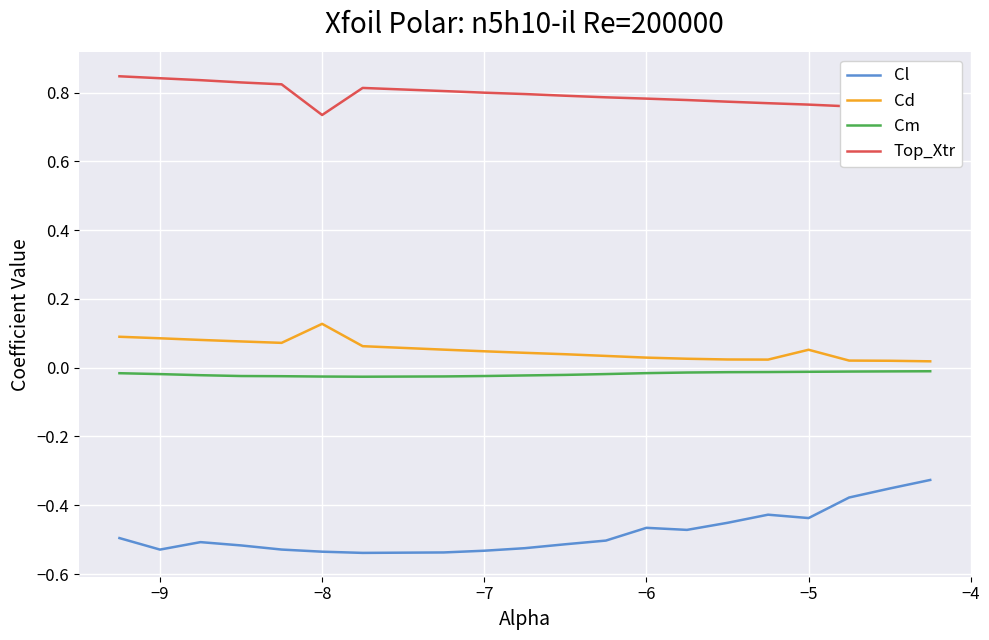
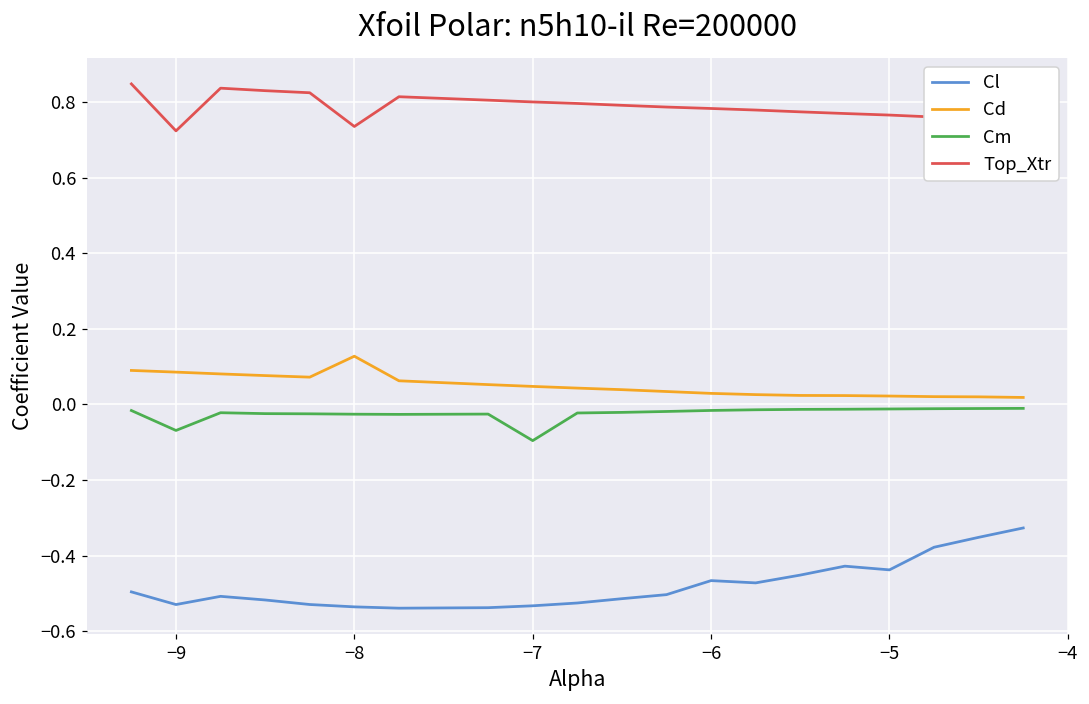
  {
    "Cl": {
      "−9": -0.53,
      "−8": -0.54,
      "−7": -0.53,
      "−6": -0.47,
      "−5": -0.44
    },
    "Cd": {
      "−9": 0.09,
      "−8": 0.13,
      "−7": 0.05,
      "−6": 0.03,
-     "−5": 0.05
+     "−5": 0.02
    },
    "Cm": {
-     "−9": -0.02,
+     "−9": -0.07,
      "−8": -0.03,
-     "−7": -0.02,
+     "−7": -0.10,
      "−6": -0.02,
      "−5": -0.01
    },
    "Top_Xtr": {
-     "−9": 0.84,
+     "−9": 0.72,
      "−8": 0.74,
      "−7": 0.80,
      "−6": 0.78,
      "−5": 0.77
    }
  }
